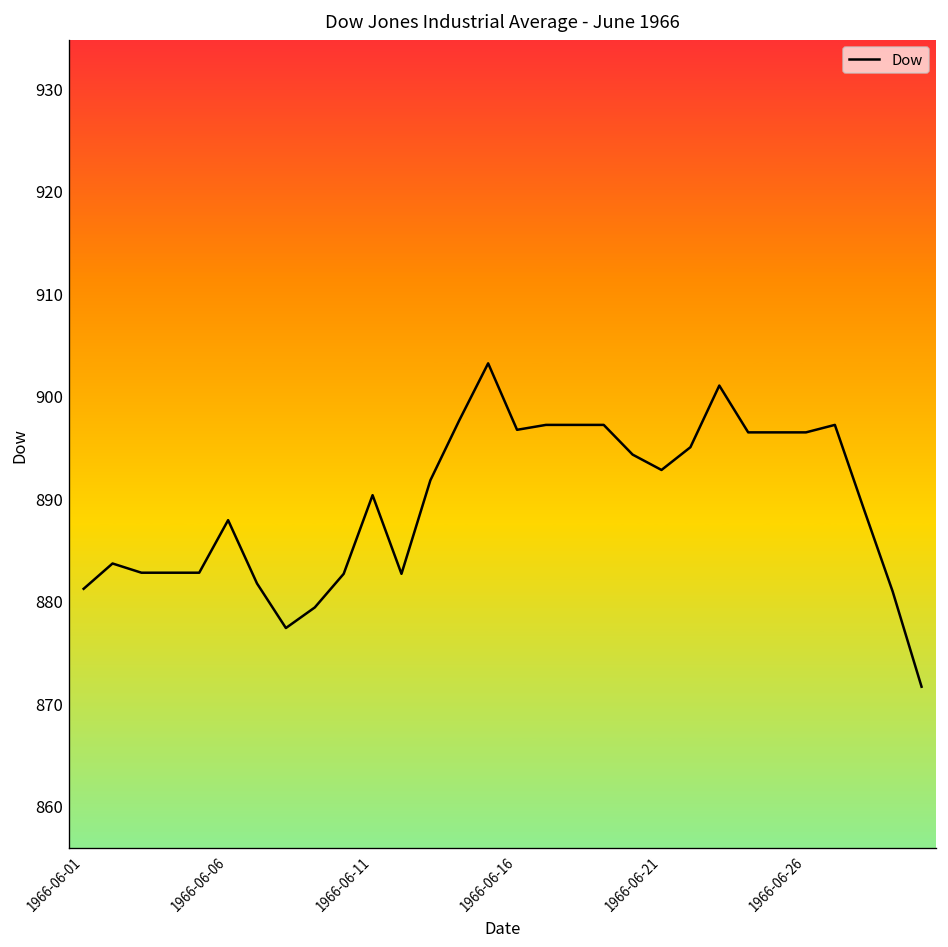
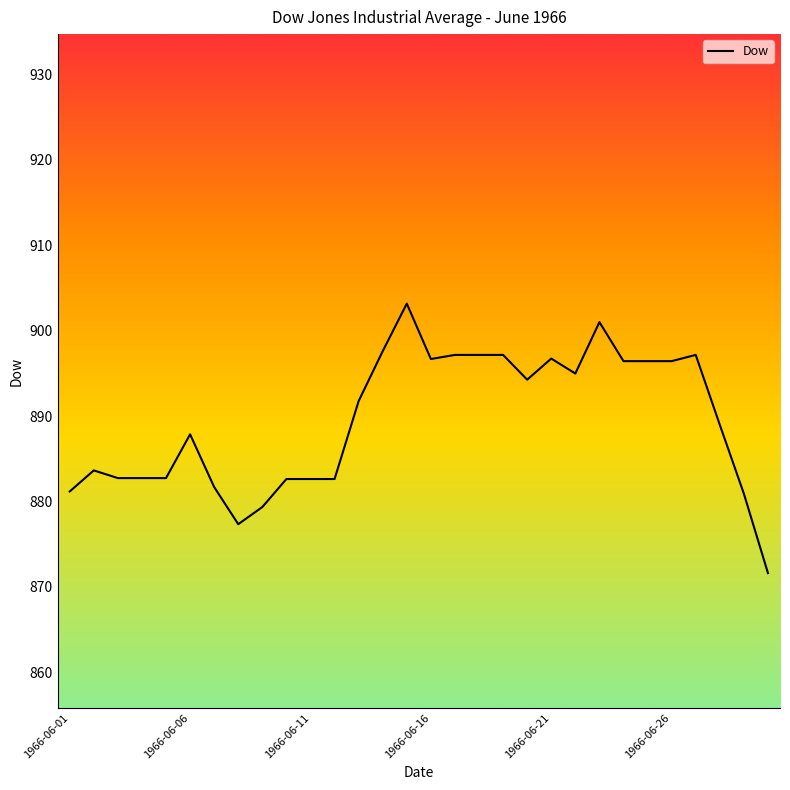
  {
    "1966-06-01": 881,
    "1966-06-06": 888,
-   "1966-06-11": 890,
+   "1966-06-11": 883,
    "1966-06-16": 897,
-   "1966-06-21": 893,
+   "1966-06-21": 897,
    "1966-06-26": 896
  }
